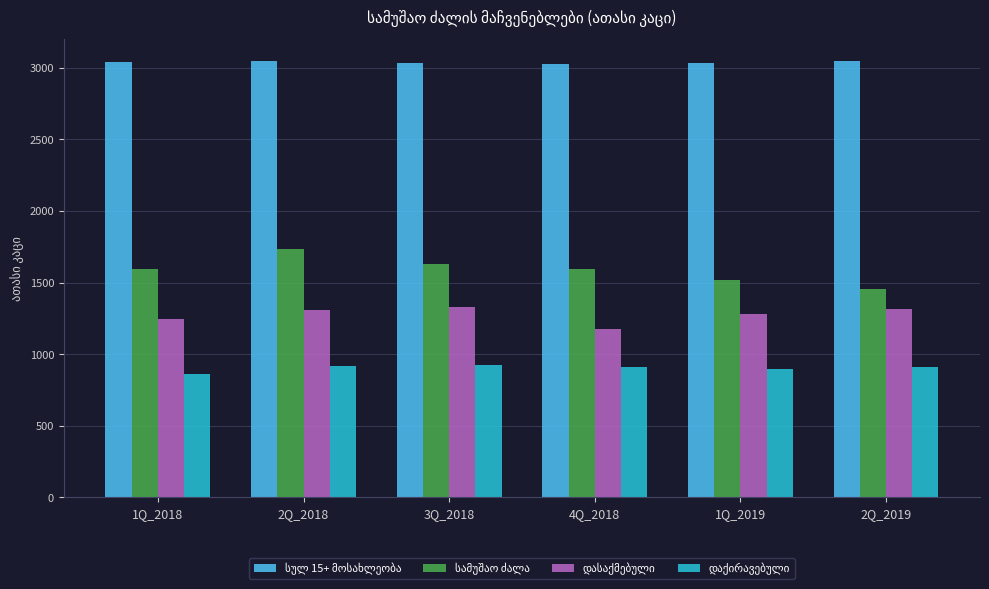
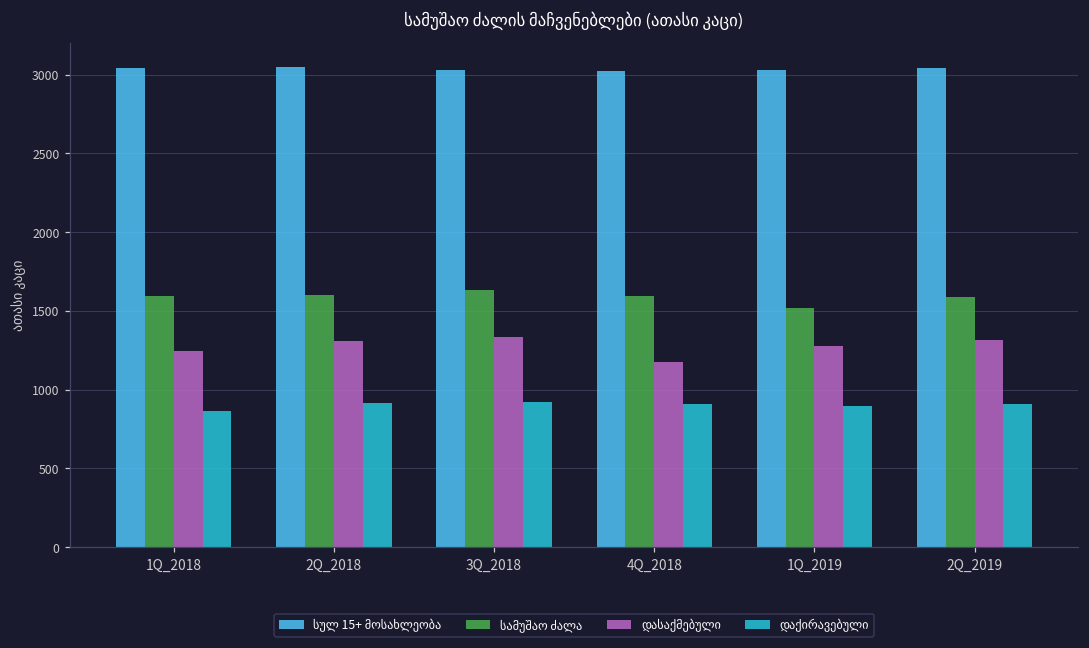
  {
    "სამუშაო ძალა": {
      "1Q_2018": 1590,
-     "2Q_2018": 1740,
+     "2Q_2018": 1600,
      "3Q_2018": 1630,
      "4Q_2018": 1600,
      "1Q_2019": 1520,
-     "2Q_2019": 1460
+     "2Q_2019": 1590
    },
    "დასაქმებული": {
      "1Q_2018": 1250,
      "2Q_2018": 1310,
      "3Q_2018": 1330,
      "4Q_2018": 1180,
      "1Q_2019": 1280,
      "2Q_2019": 1320
    }
  }
